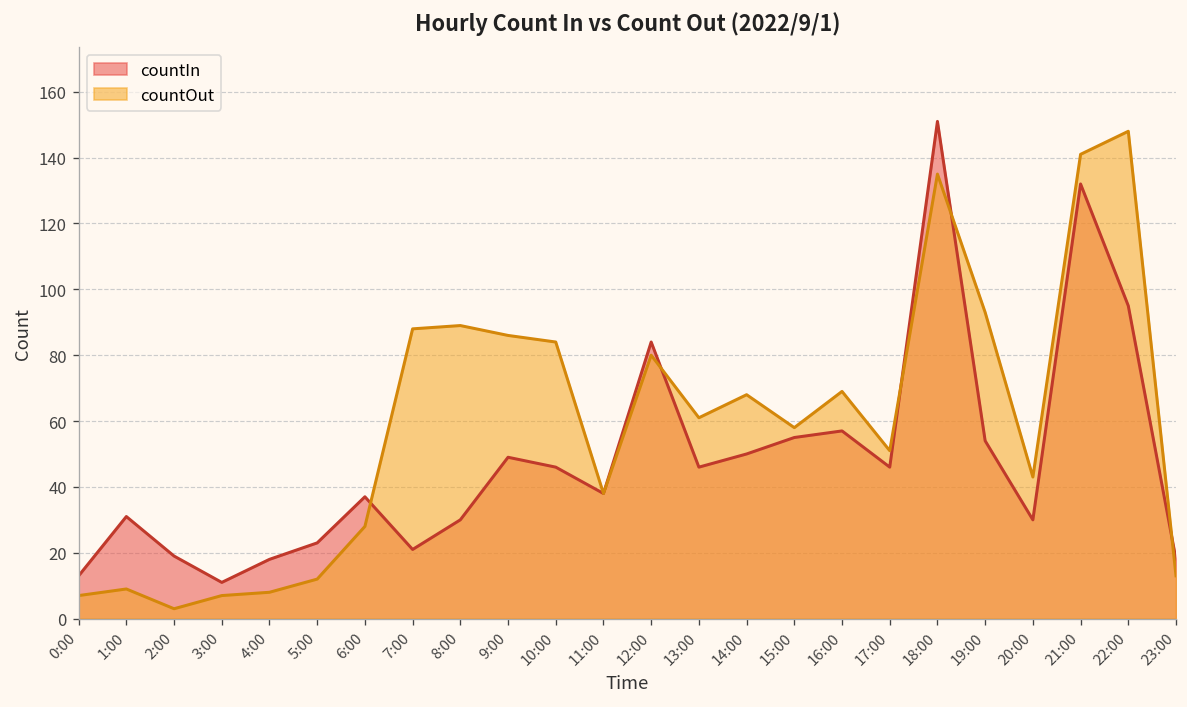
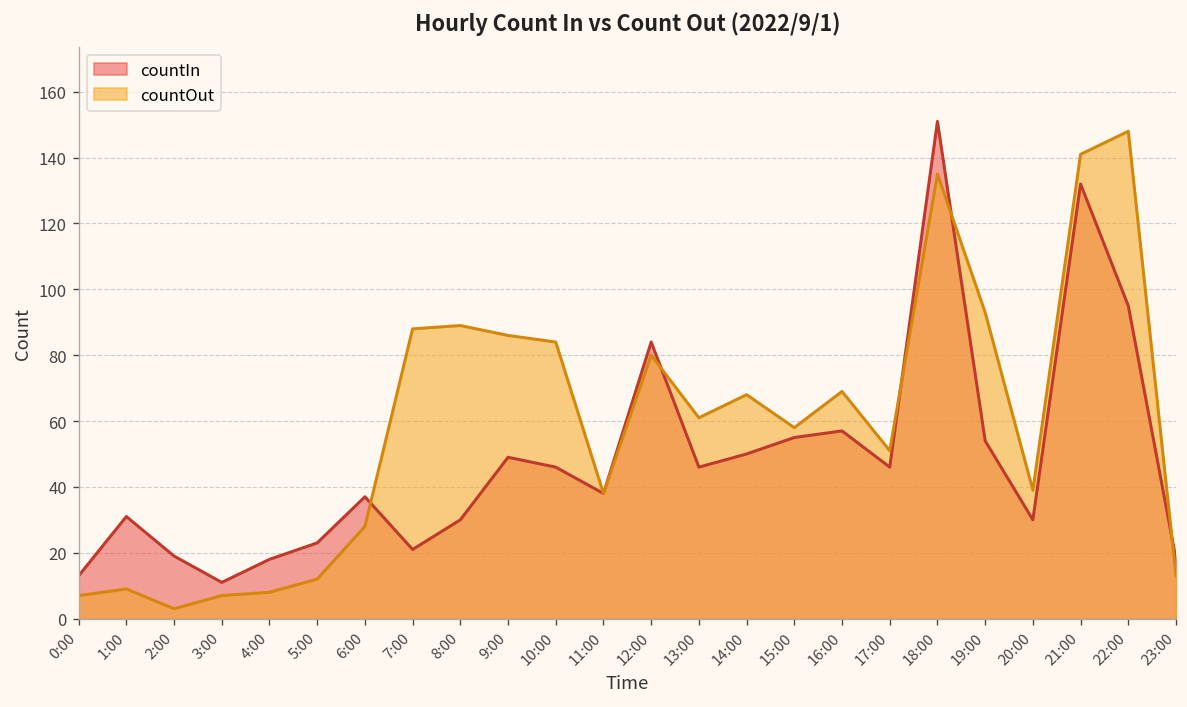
  {
    "countIn": {
      "0:00": 13,
      "1:00": 31,
      "2:00": 19,
      "3:00": 11,
      "4:00": 18,
      "5:00": 23,
      "6:00": 37,
      "7:00": 21,
      "8:00": 30,
      "9:00": 49,
      "10:00": 46,
      "12:00": 84,
      "13:00": 46,
      "14:00": 50,
      "15:00": 55,
      "16:00": 57,
      "17:00": 46,
      "18:00": 151,
      "19:00": 54,
      "20:00": 30,
      "21:00": 132,
      "22:00": 95,
      "23:00": 18
    },
    "countOut": {
      "0:00": 7,
      "1:00": 9,
      "2:00": 3,
      "3:00": 7,
      "4:00": 8,
      "5:00": 12,
      "6:00": 28,
      "7:00": 88,
      "8:00": 89,
      "9:00": 86,
      "10:00": 84,
      "12:00": 80,
      "13:00": 61,
      "14:00": 68,
      "15:00": 58,
      "16:00": 69,
      "17:00": 51,
      "18:00": 135,
      "19:00": 93,
-     "20:00": 43,
+     "20:00": 39,
      "21:00": 141,
      "22:00": 148,
      "23:00": 13
    }
  }
